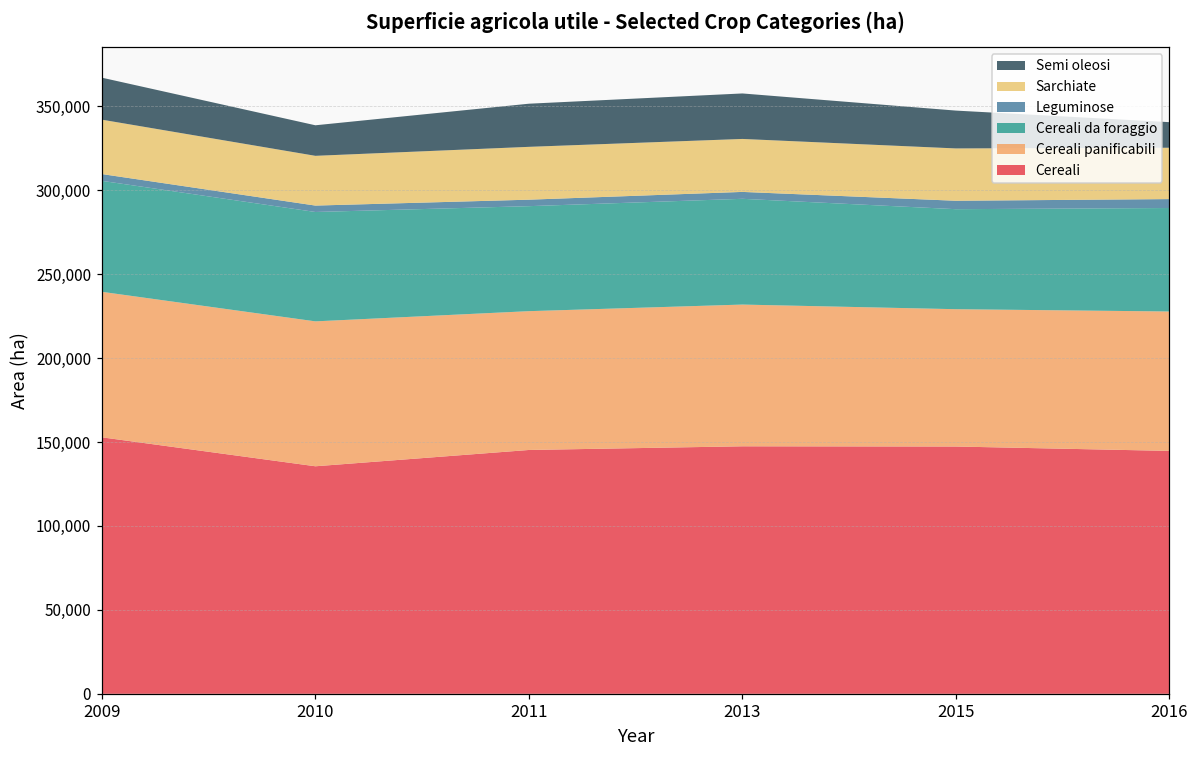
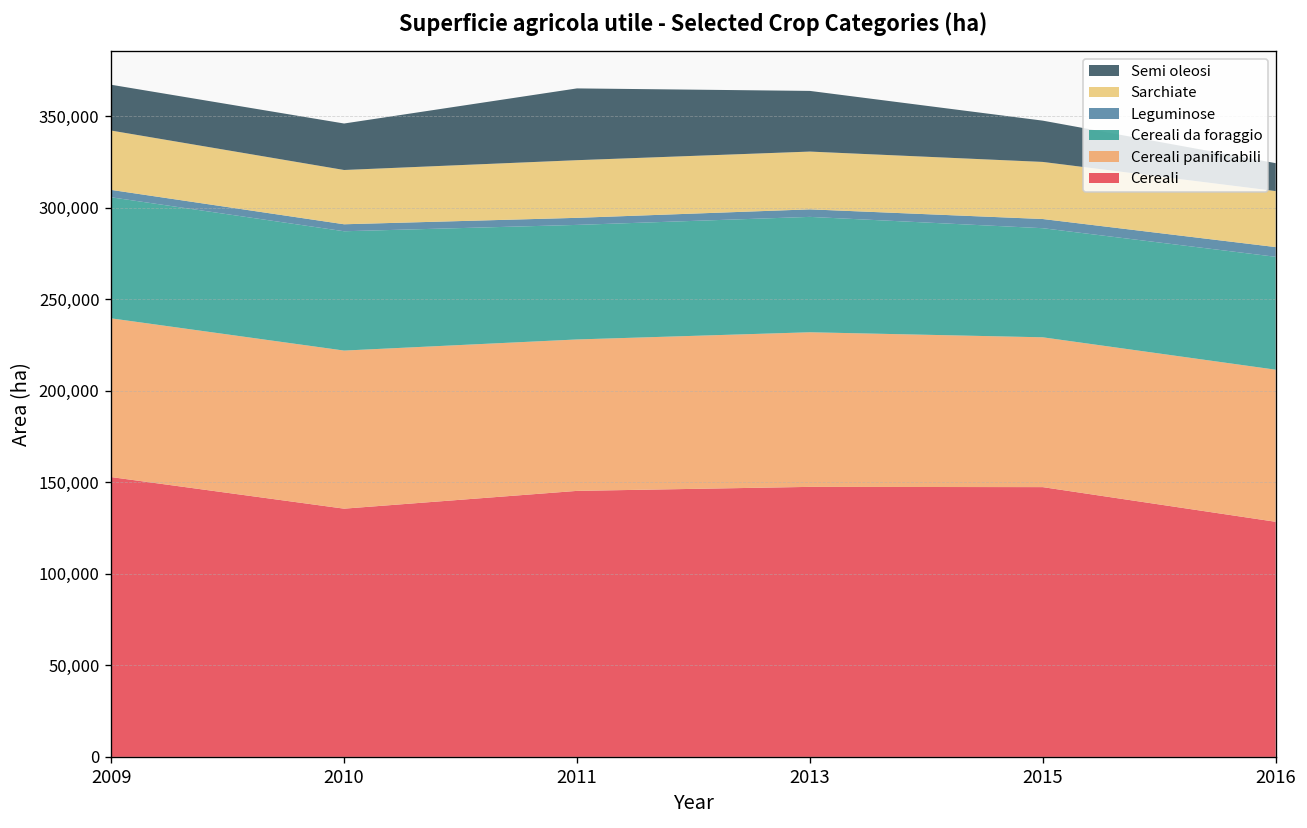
  {
    "Cereali": {
      "2009": "153,000",
      "2010": "136,000",
      "2011": "145,000",
      "2013": "147,000",
      "2015": "147,000",
-     "2016": "145,000"
+     "2016": "128,000"
    },
    "Semi oleosi": {
      "2009": "25,000",
-     "2010": "18,000",
-     "2011": "26,000",
-     "2013": "27,000",
+     "2010": "25,000",
+     "2011": "39,000",
+     "2013": "33,000",
      "2015": "23,000",
      "2016": "15,000"
    }
  }
